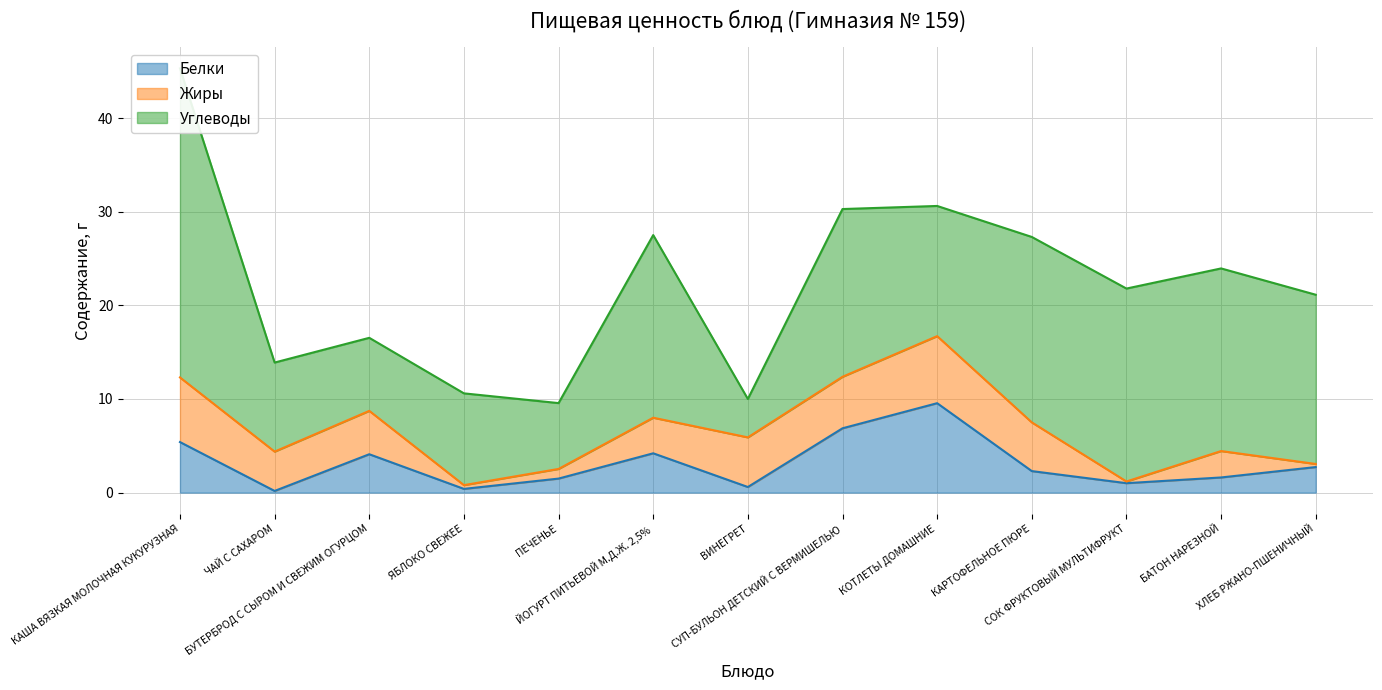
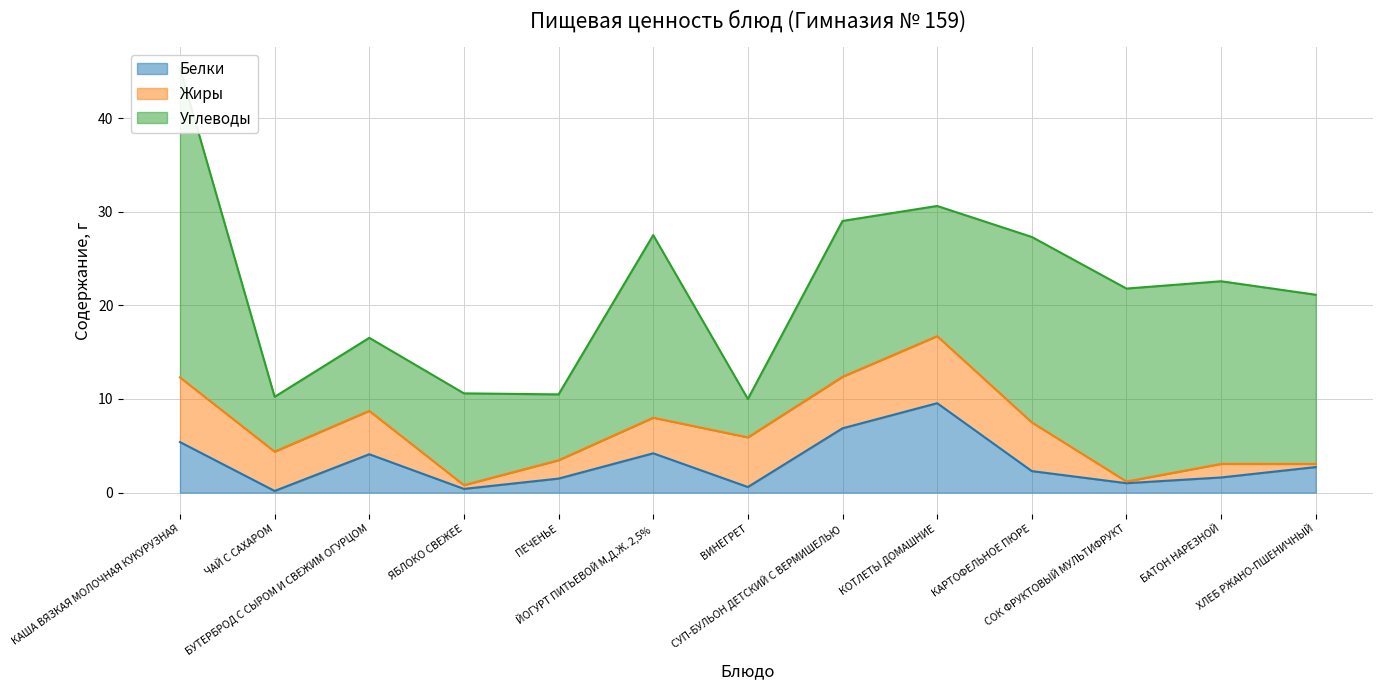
  {
    "Белки": {
      "КАША ВЯЗКАЯ МОЛОЧНАЯ КУКУРУЗНАЯ": 5,
      "ЧАЙ С САХАРОМ": 0,
      "БУТЕРБРОД С СЫРОМ И СВЕЖИМ ОГУРЦОМ": 4,
      "ЯБЛОКО СВЕЖЕЕ": 0,
      "ПЕЧЕНЬЕ": 2,
      "ЙОГУРТ ПИТЬЕВОЙ М.Д.Ж. 2,5%": 4,
      "ВИНЕГРЕТ": 1,
      "СУП-БУЛЬОН ДЕТСКИЙ С ВЕРМИШЕЛЬЮ": 7,
      "КОТЛЕТЫ ДОМАШНИЕ": 10,
      "КАРТОФЕЛЬНОЕ ПЮРЕ": 2,
      "БАТОН НАРЕЗНОЙ": 2,
      "ХЛЕБ РЖАНО-ПШЕНИЧНЫЙ": 3
    },
    "Жиры": {
      "КАША ВЯЗКАЯ МОЛОЧНАЯ КУКУРУЗНАЯ": 7,
      "ЧАЙ С САХАРОМ": 4,
      "БУТЕРБРОД С СЫРОМ И СВЕЖИМ ОГУРЦОМ": 5,
      "ЯБЛОКО СВЕЖЕЕ": 0,
-     "ПЕЧЕНЬЕ": 1,
+     "ПЕЧЕНЬЕ": 2,
      "ЙОГУРТ ПИТЬЕВОЙ М.Д.Ж. 2,5%": 4,
      "ВИНЕГРЕТ": 5,
      "СУП-БУЛЬОН ДЕТСКИЙ С ВЕРМИШЕЛЬЮ": 6,
      "КОТЛЕТЫ ДОМАШНИЕ": 7,
      "КАРТОФЕЛЬНОЕ ПЮРЕ": 5,
-     "БАТОН НАРЕЗНОЙ": 3,
+     "БАТОН НАРЕЗНОЙ": 1,
      "ХЛЕБ РЖАНО-ПШЕНИЧНЫЙ": 0
    },
    "Углеводы": {
-     "ЧАЙ С САХАРОМ": 10,
+     "ЧАЙ С САХАРОМ": 6,
      "БУТЕРБРОД С СЫРОМ И СВЕЖИМ ОГУРЦОМ": 8,
      "ЯБЛОКО СВЕЖЕЕ": 10,
      "ПЕЧЕНЬЕ": 7,
      "ЙОГУРТ ПИТЬЕВОЙ М.Д.Ж. 2,5%": 20,
      "ВИНЕГРЕТ": 4,
-     "СУП-БУЛЬОН ДЕТСКИЙ С ВЕРМИШЕЛЬЮ": 18,
+     "СУП-БУЛЬОН ДЕТСКИЙ С ВЕРМИШЕЛЬЮ": 17,
      "КОТЛЕТЫ ДОМАШНИЕ": 14,
      "КАРТОФЕЛЬНОЕ ПЮРЕ": 20,
      "СОК ФРУКТОВЫЙ МУЛЬТИФРУКТ": 21,
      "БАТОН НАРЕЗНОЙ": 20,
      "ХЛЕБ РЖАНО-ПШЕНИЧНЫЙ": 18
    }
  }
